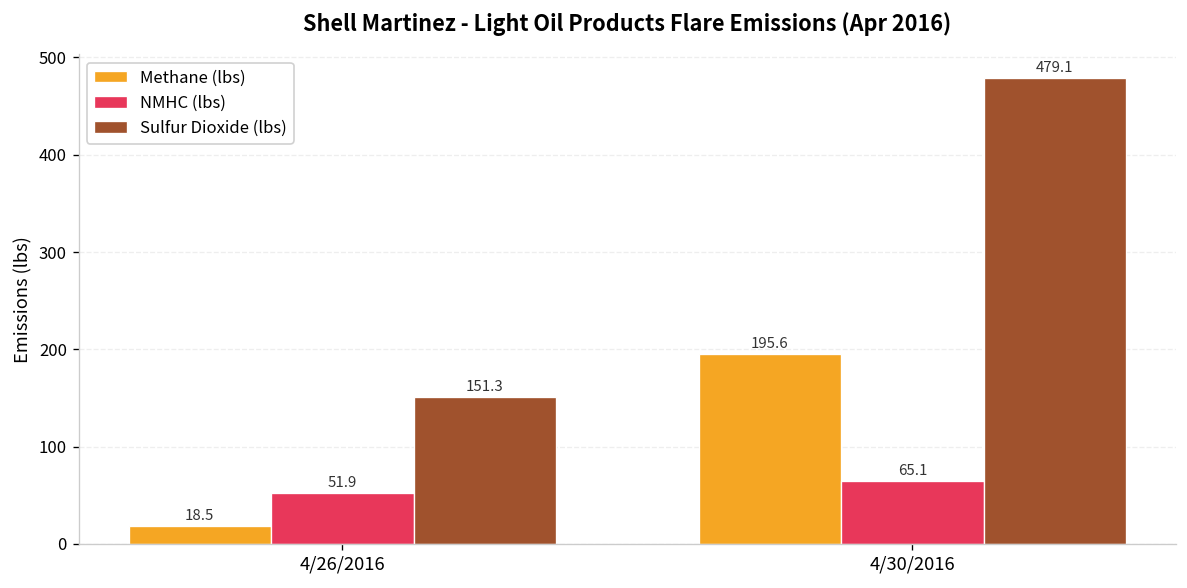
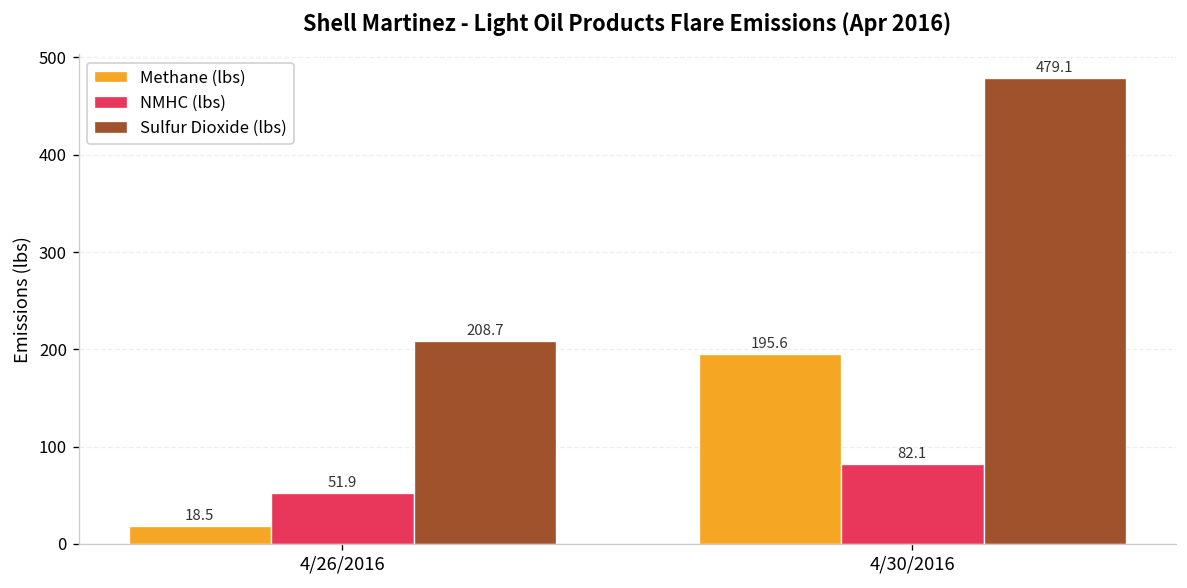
  {
    "Methane (lbs)": {
      "4/26/2016": 18.5,
      "4/30/2016": 195.6
    },
    "NMHC (lbs)": {
      "4/26/2016": 51.9,
-     "4/30/2016": 65.1
+     "4/30/2016": 82.1
    },
    "Sulfur Dioxide (lbs)": {
-     "4/26/2016": 151.3,
+     "4/26/2016": 208.7,
      "4/30/2016": 479.1
    }
  }
